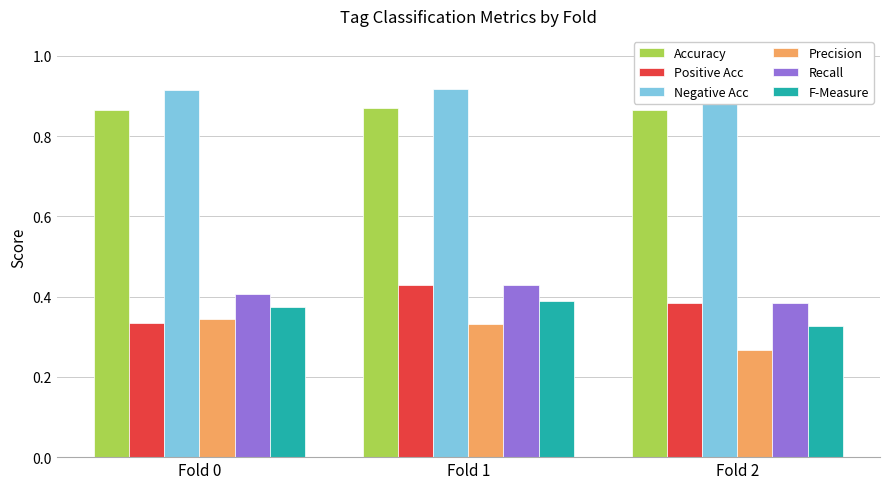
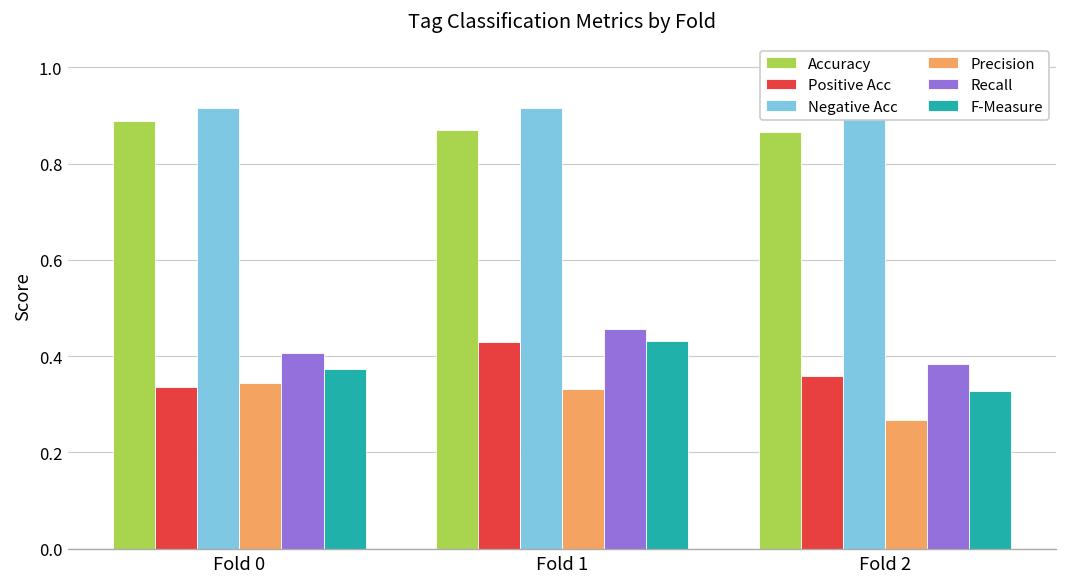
  {
    "Accuracy": {
-     "Fold 0": 0.87,
+     "Fold 0": 0.89,
      "Fold 1": 0.87,
      "Fold 2": 0.87
    },
    "Positive Acc": {
      "Fold 0": 0.34,
      "Fold 1": 0.43,
-     "Fold 2": 0.38
+     "Fold 2": 0.36
    },
    "Negative Acc": {
      "Fold 0": 0.92,
      "Fold 1": 0.92
    },
    "Precision": {
      "Fold 0": 0.34,
      "Fold 1": 0.33,
      "Fold 2": 0.27
    },
    "Recall": {
      "Fold 0": 0.41,
-     "Fold 1": 0.43,
+     "Fold 1": 0.46,
      "Fold 2": 0.38
    },
    "F-Measure": {
      "Fold 0": 0.37,
-     "Fold 1": 0.39,
+     "Fold 1": 0.43,
      "Fold 2": 0.33
    }
  }
